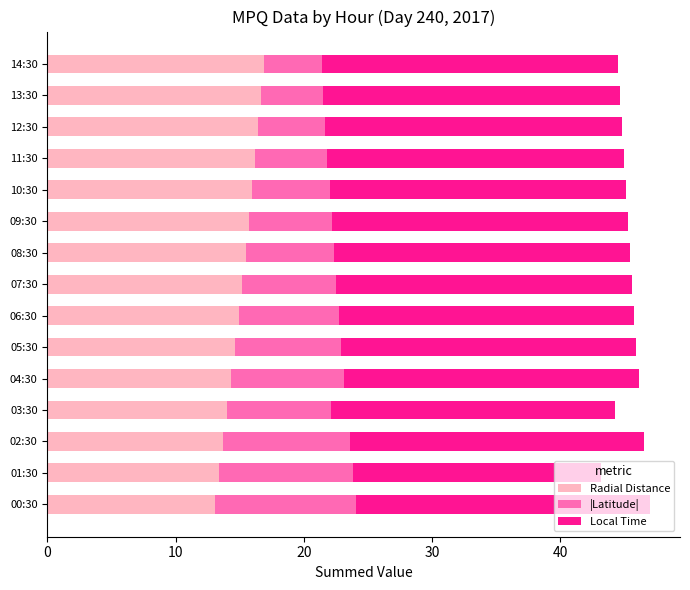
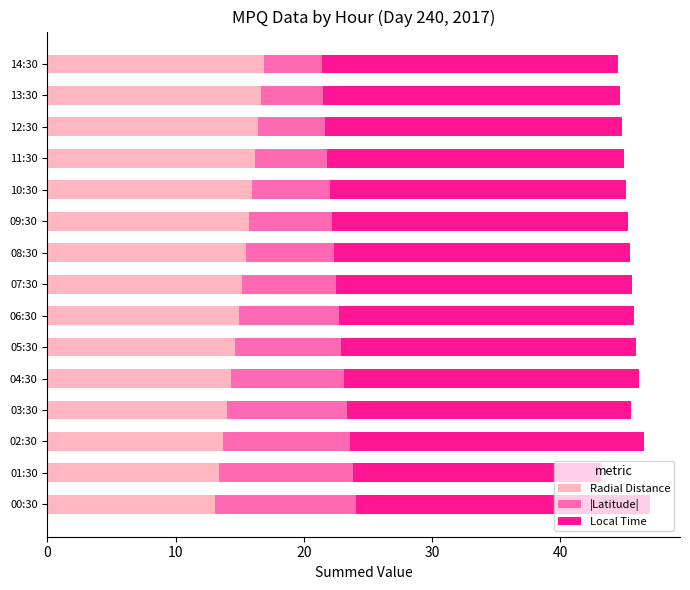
  {
    "Radial Distance": {
      "14:30": 16.9,
      "13:30": 16.7,
      "12:30": 16.5,
      "11:30": 16.2,
      "10:30": 16.0,
      "09:30": 15.7,
      "08:30": 15.5,
      "07:30": 15.2,
      "06:30": 14.9,
      "05:30": 14.6,
      "04:30": 14.3,
      "03:30": 14.0,
      "02:30": 13.7,
      "01:30": 13.4,
      "00:30": 13.1
    },
    "|Latitude|": {
      "14:30": 4.5,
      "13:30": 4.8,
      "12:30": 5.2,
      "11:30": 5.6,
      "10:30": 6.0,
      "09:30": 6.5,
      "08:30": 6.9,
      "07:30": 7.3,
      "06:30": 7.8,
      "05:30": 8.3,
      "04:30": 8.8,
-     "03:30": 8.1,
+     "03:30": 9.3,
      "02:30": 9.8,
      "01:30": 10.4,
      "00:30": 11.0
    },
    "Local Time": {
      "14:30": 23.2,
      "13:30": 23.1,
      "12:30": 23.1,
      "11:30": 23.1,
      "10:30": 23.1,
      "09:30": 23.1,
      "08:30": 23.1,
      "07:30": 23.1,
      "06:30": 23.0,
      "05:30": 23.0,
      "04:30": 23.0,
      "03:30": 22.2,
      "02:30": 23.0
    }
  }
